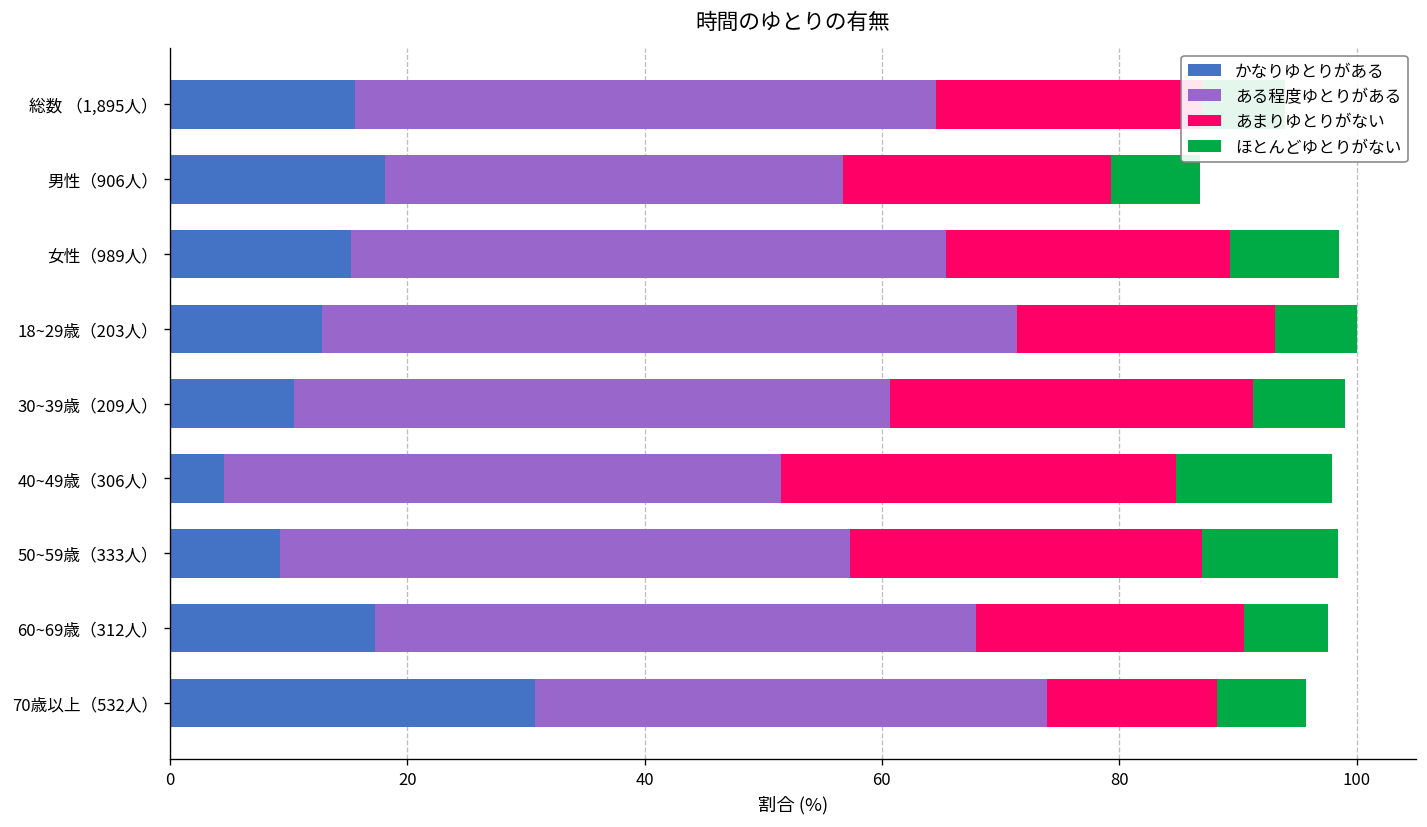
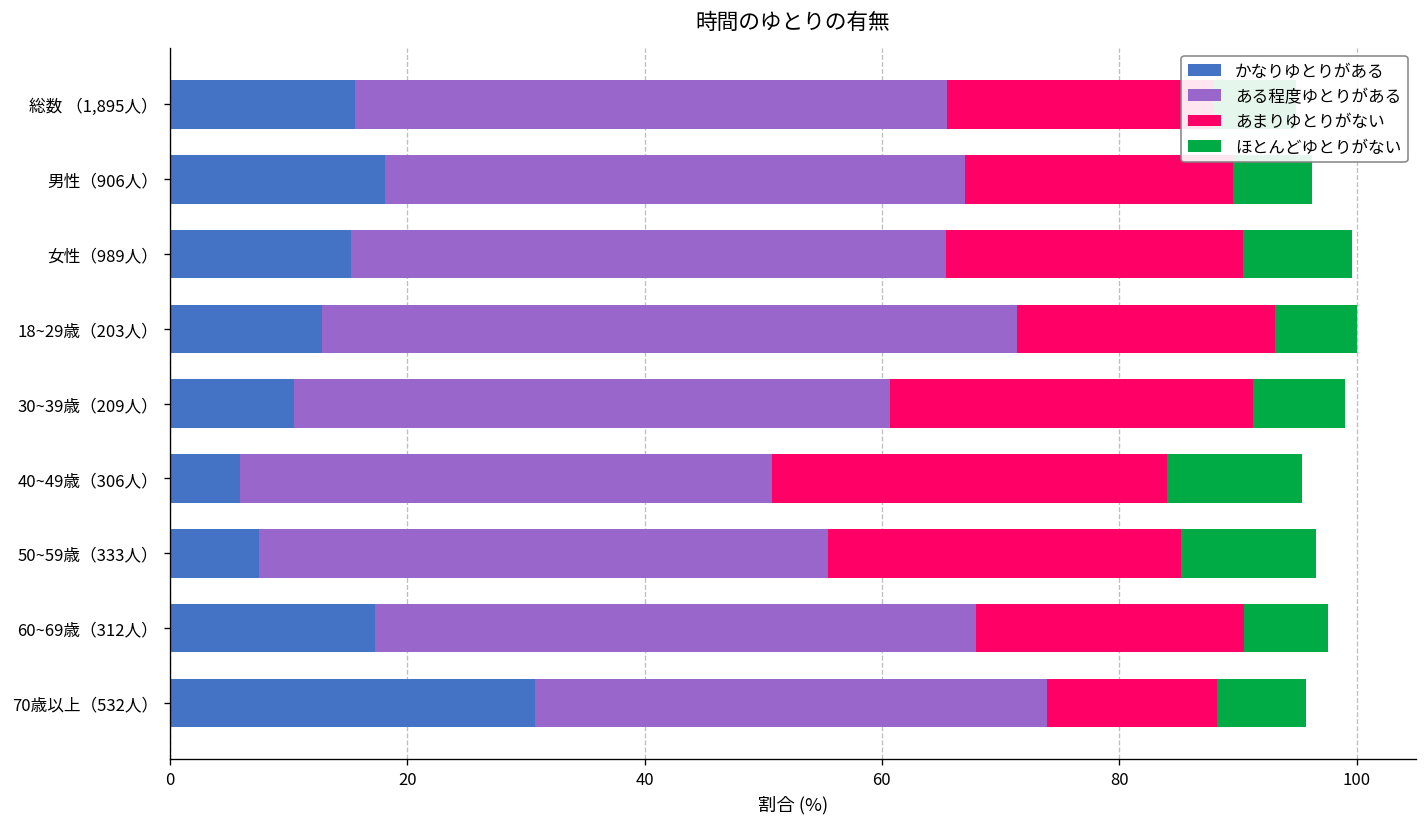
  {
    "かなりゆとりがある": {
      "総数 （1,895人）": 16,
      "男性（906人）": 18,
      "女性（989人）": 15,
      "18~29歳（203人）": 13,
      "30~39歳（209人）": 11,
-     "40~49歳（306人）": 5,
-     "50~59歳（333人）": 9,
+     "40~49歳（306人）": 6,
+     "50~59歳（333人）": 8,
      "60~69歳（312人）": 17,
      "70歳以上（532人）": 31
    },
    "ある程度ゆとりがある": {
-     "総数 （1,895人）": 49,
-     "男性（906人）": 39,
+     "総数 （1,895人）": 50,
+     "男性（906人）": 49,
      "女性（989人）": 50,
      "18~29歳（203人）": 59,
      "30~39歳（209人）": 50,
-     "40~49歳（306人）": 47,
+     "40~49歳（306人）": 45,
      "50~59歳（333人）": 48,
      "60~69歳（312人）": 51,
      "70歳以上（532人）": 43
    },
    "あまりゆとりがない": {
      "男性（906人）": 23,
-     "女性（989人）": 24,
+     "女性（989人）": 25,
      "18~29歳（203人）": 22,
      "30~39歳（209人）": 31,
      "40~49歳（306人）": 33,
      "50~59歳（333人）": 30,
      "60~69歳（312人）": 23,
      "70歳以上（532人）": 14
    },
    "ほとんどゆとりがない": {
-     "男性（906人）": 8,
+     "男性（906人）": 7,
      "女性（989人）": 9,
      "18~29歳（203人）": 7,
      "30~39歳（209人）": 8,
-     "40~49歳（306人）": 13,
+     "40~49歳（306人）": 11,
      "50~59歳（333人）": 11,
      "60~69歳（312人）": 7,
      "70歳以上（532人）": 8
    }
  }
